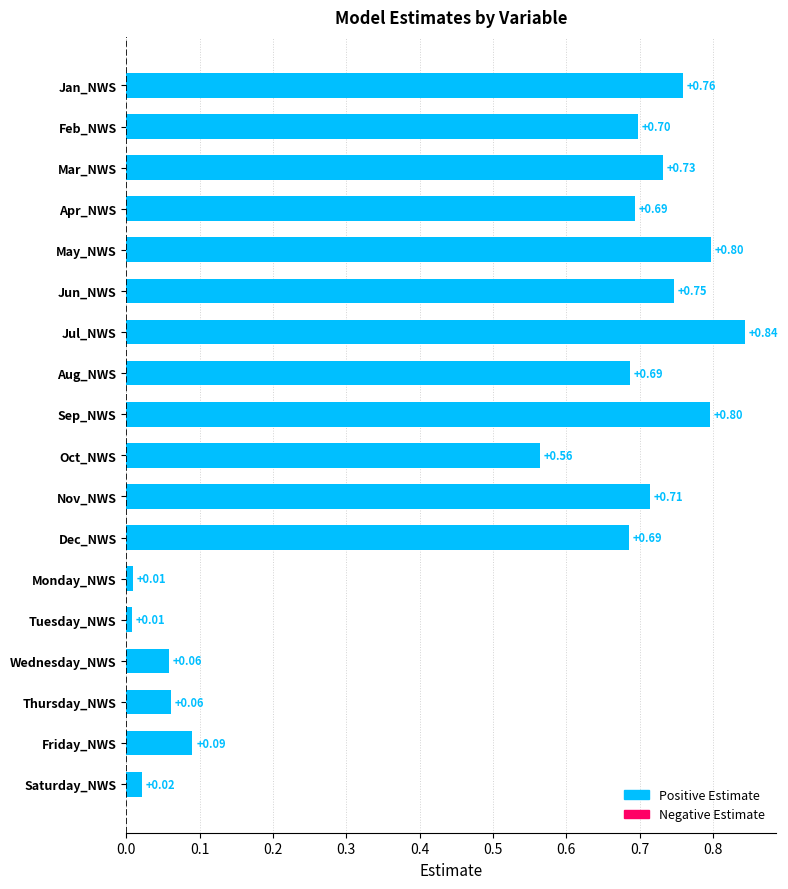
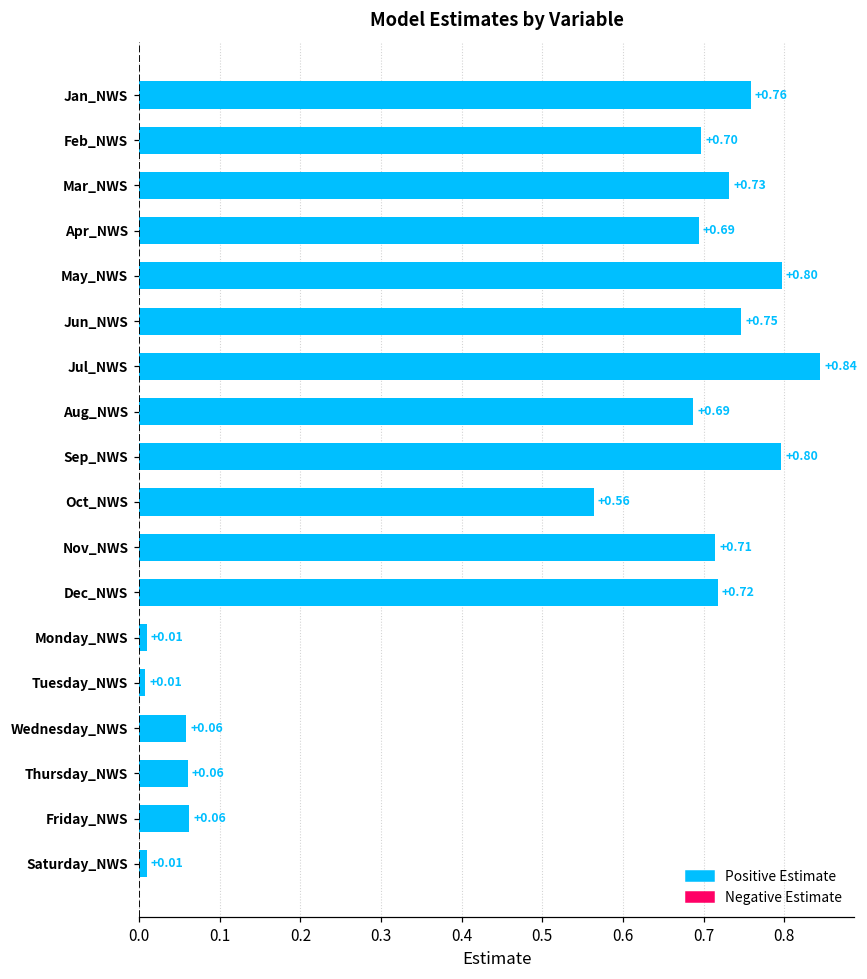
  {
    "Jan_NWS": "+0.76",
    "Feb_NWS": "+0.70",
    "Mar_NWS": "+0.73",
    "Apr_NWS": "+0.69",
    "May_NWS": "+0.80",
    "Jun_NWS": "+0.75",
    "Jul_NWS": "+0.84",
    "Aug_NWS": "+0.69",
    "Sep_NWS": "+0.80",
    "Oct_NWS": "+0.56",
    "Nov_NWS": "+0.71",
-   "Dec_NWS": "+0.69",
+   "Dec_NWS": "+0.72",
    "Monday_NWS": "+0.01",
    "Tuesday_NWS": "+0.01",
    "Wednesday_NWS": "+0.06",
    "Thursday_NWS": "+0.06",
-   "Friday_NWS": "+0.09",
-   "Saturday_NWS": "+0.02"
+   "Friday_NWS": "+0.06",
+   "Saturday_NWS": "+0.01"
  }
